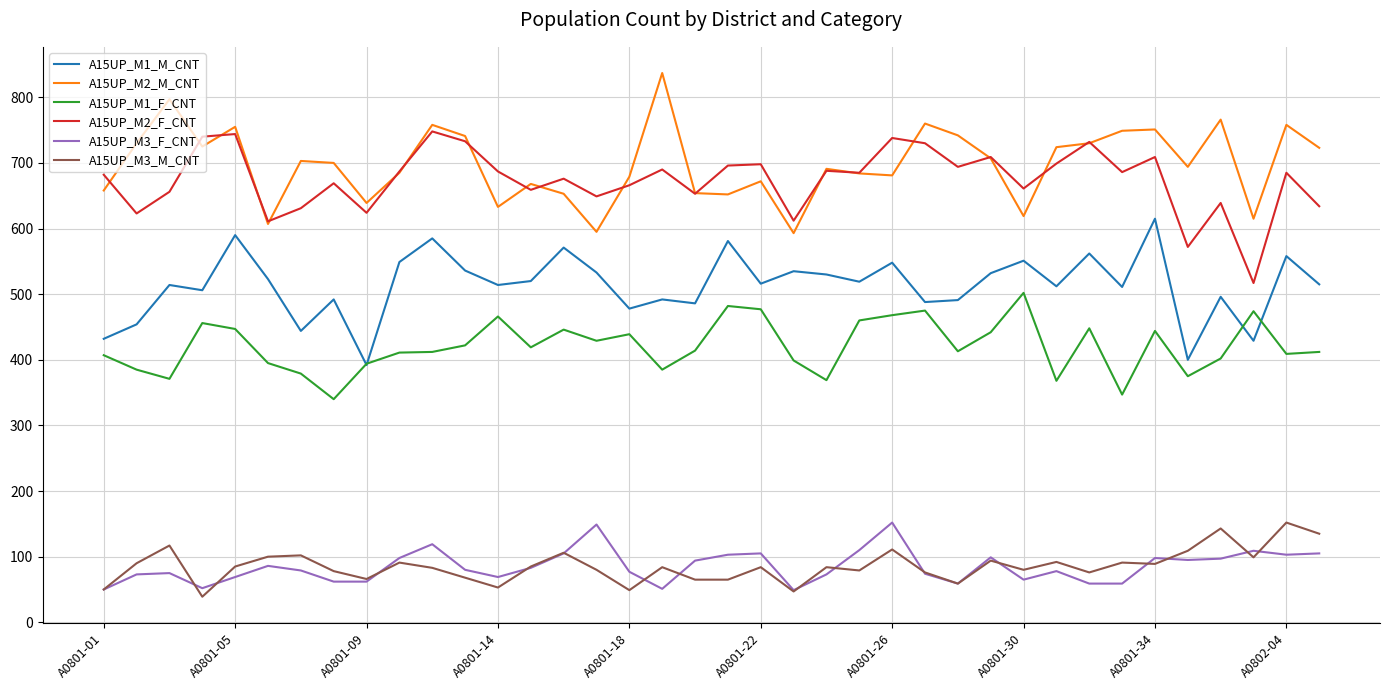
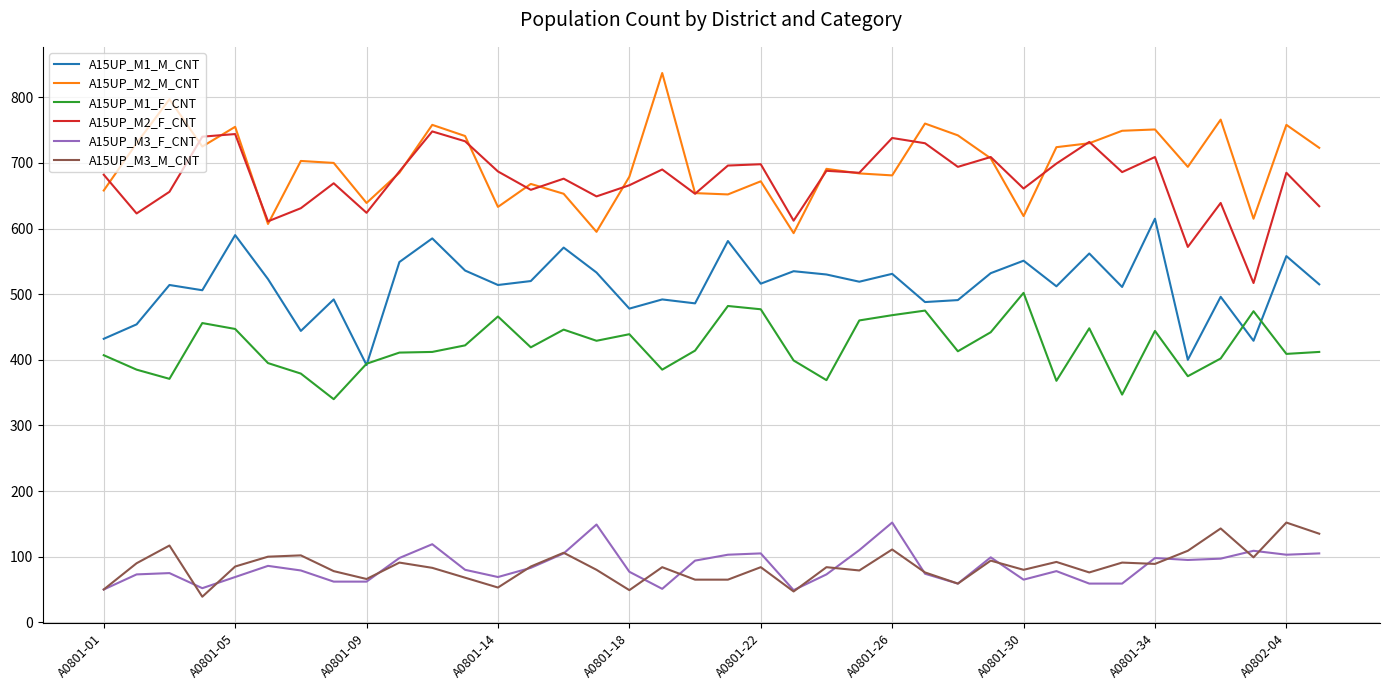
  {
    "A15UP_M1_M_CNT": {
      "A0801-01": 430,
      "A0801-05": 590,
      "A0801-14": 510,
      "A0801-18": 480,
      "A0801-22": 520,
-     "A0801-26": 550,
+     "A0801-26": 530,
      "A0801-30": 550,
      "A0801-34": 620,
      "A0802-04": 560
    },
    "A15UP_M2_M_CNT": {
      "A0801-01": 660,
      "A0801-05": 760,
      "A0801-09": 640,
      "A0801-14": 630,
      "A0801-18": 680,
      "A0801-22": 670,
      "A0801-26": 680,
      "A0801-30": 620,
      "A0801-34": 750,
      "A0802-04": 760
    },
    "A15UP_M1_F_CNT": {
      "A0801-01": 410,
      "A0801-05": 450,
      "A0801-14": 470,
      "A0801-18": 440,
      "A0801-22": 480,
      "A0801-26": 470,
      "A0801-30": 500,
      "A0801-34": 440,
      "A0802-04": 410
    },
    "A15UP_M2_F_CNT": {
      "A0801-01": 680,
      "A0801-05": 740,
      "A0801-09": 620,
      "A0801-14": 690,
      "A0801-18": 670,
      "A0801-22": 700,
      "A0801-26": 740,
      "A0801-30": 660,
      "A0801-34": 710,
      "A0802-04": 690
    },
    "A15UP_M3_F_CNT": {
      "A0801-05": 70,
      "A0801-09": 60,
      "A0801-14": 70,
      "A0801-18": 80,
      "A0801-22": 110,
      "A0801-26": 150,
      "A0801-30": 70,
      "A0801-34": 100,
      "A0802-04": 100
    },
    "A15UP_M3_M_CNT": {
      "A0801-05": 90,
      "A0801-09": 70,
      "A0801-14": 50,
      "A0801-18": 50,
      "A0801-22": 80,
      "A0801-26": 110,
      "A0801-30": 80,
      "A0801-34": 90,
      "A0802-04": 150
    }
  }
